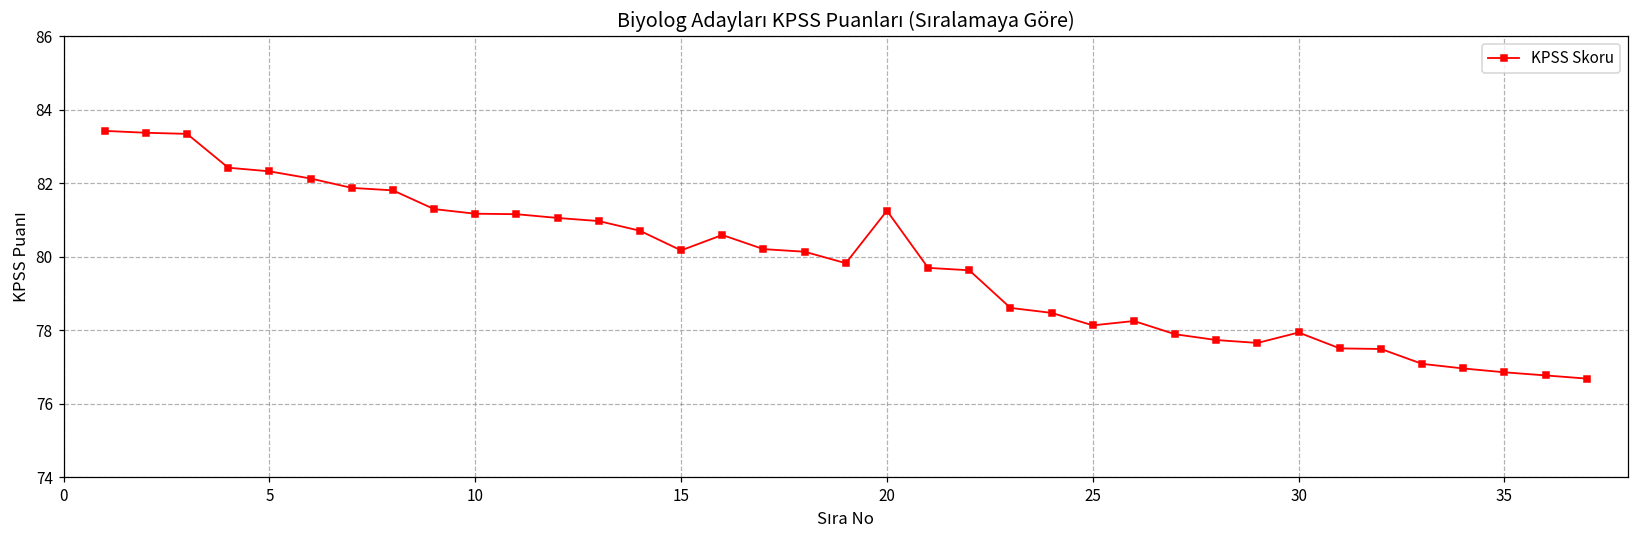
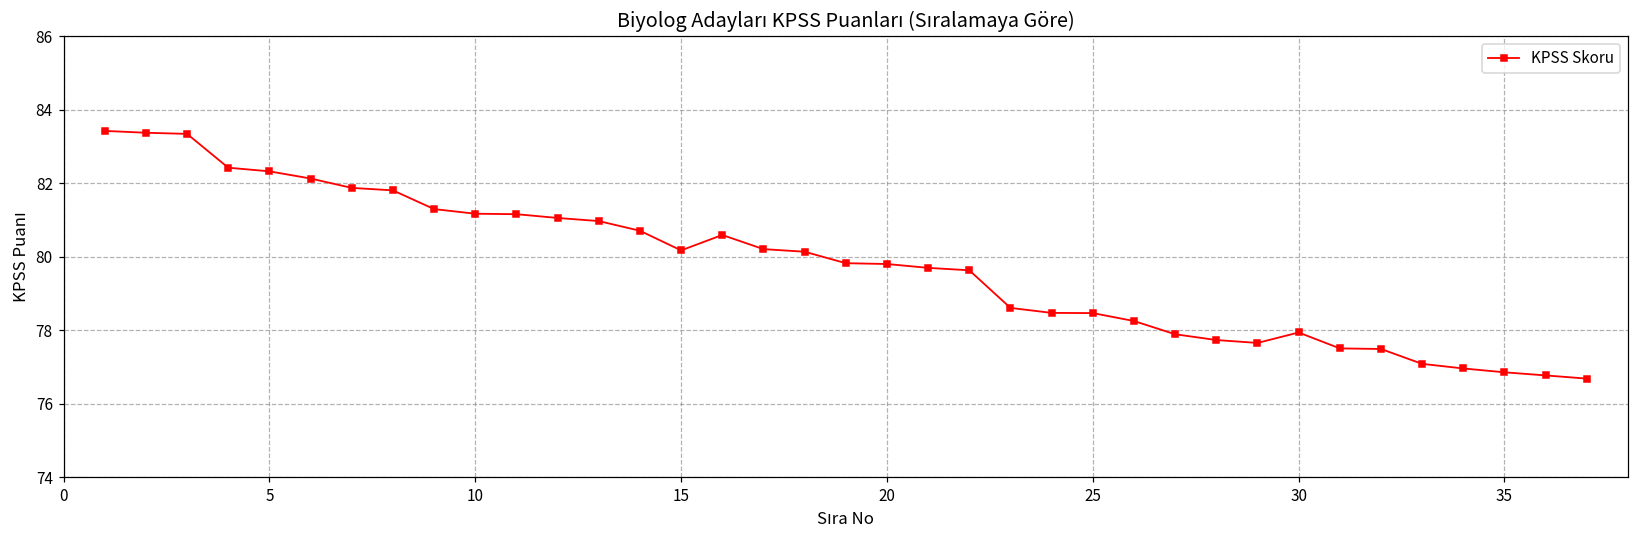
  {
    "5": 82.3,
    "10": 81.2,
    "15": 80.2,
-   "20": 81.3,
-   "25": 78.1,
+   "20": 79.8,
+   "25": 78.5,
    "30": 77.9,
    "35": 76.9
  }
